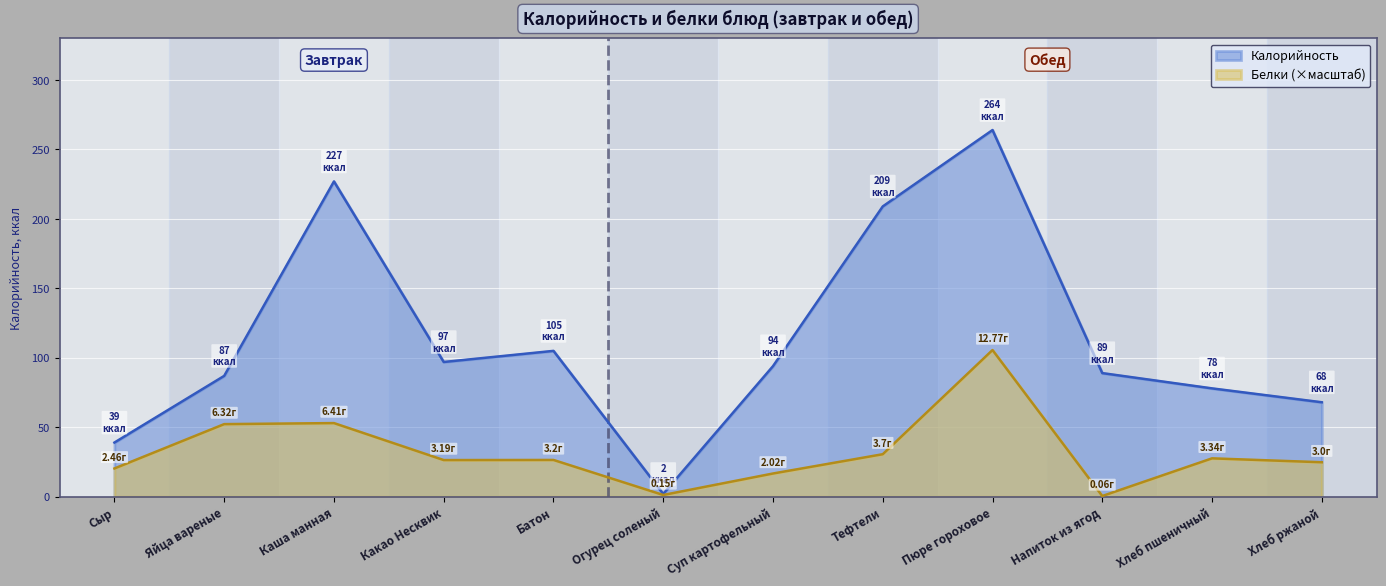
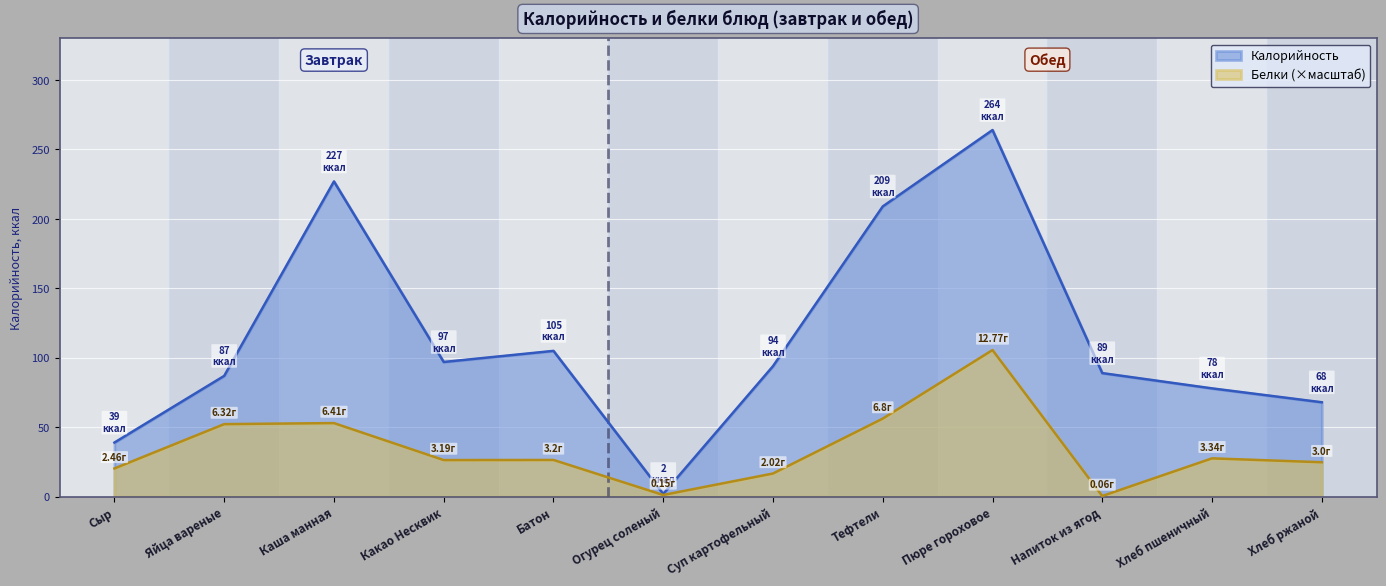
  {
    "Белки (×масштаб)": {
-     "Тефтели": "3.7г"
+     "Тефтели": "6.8г"
    }
  }
